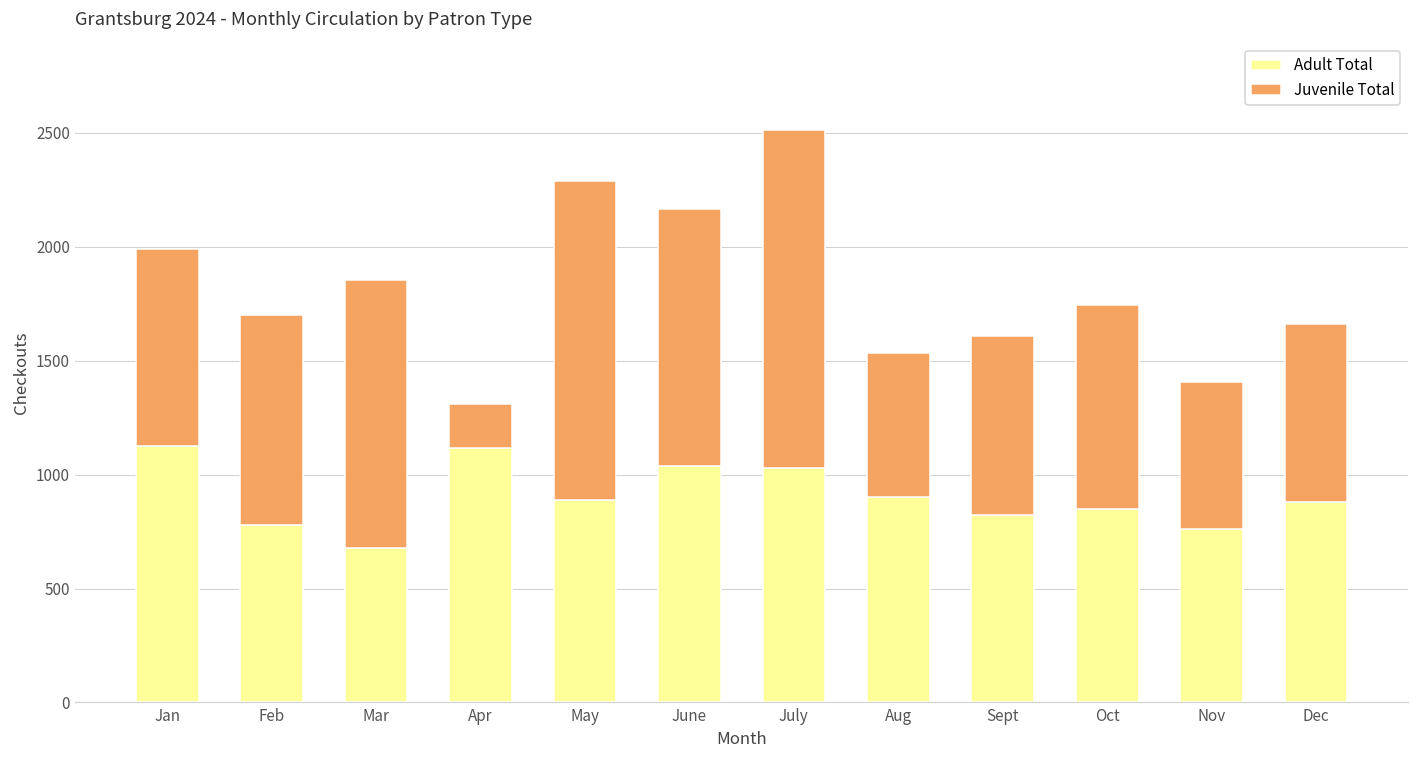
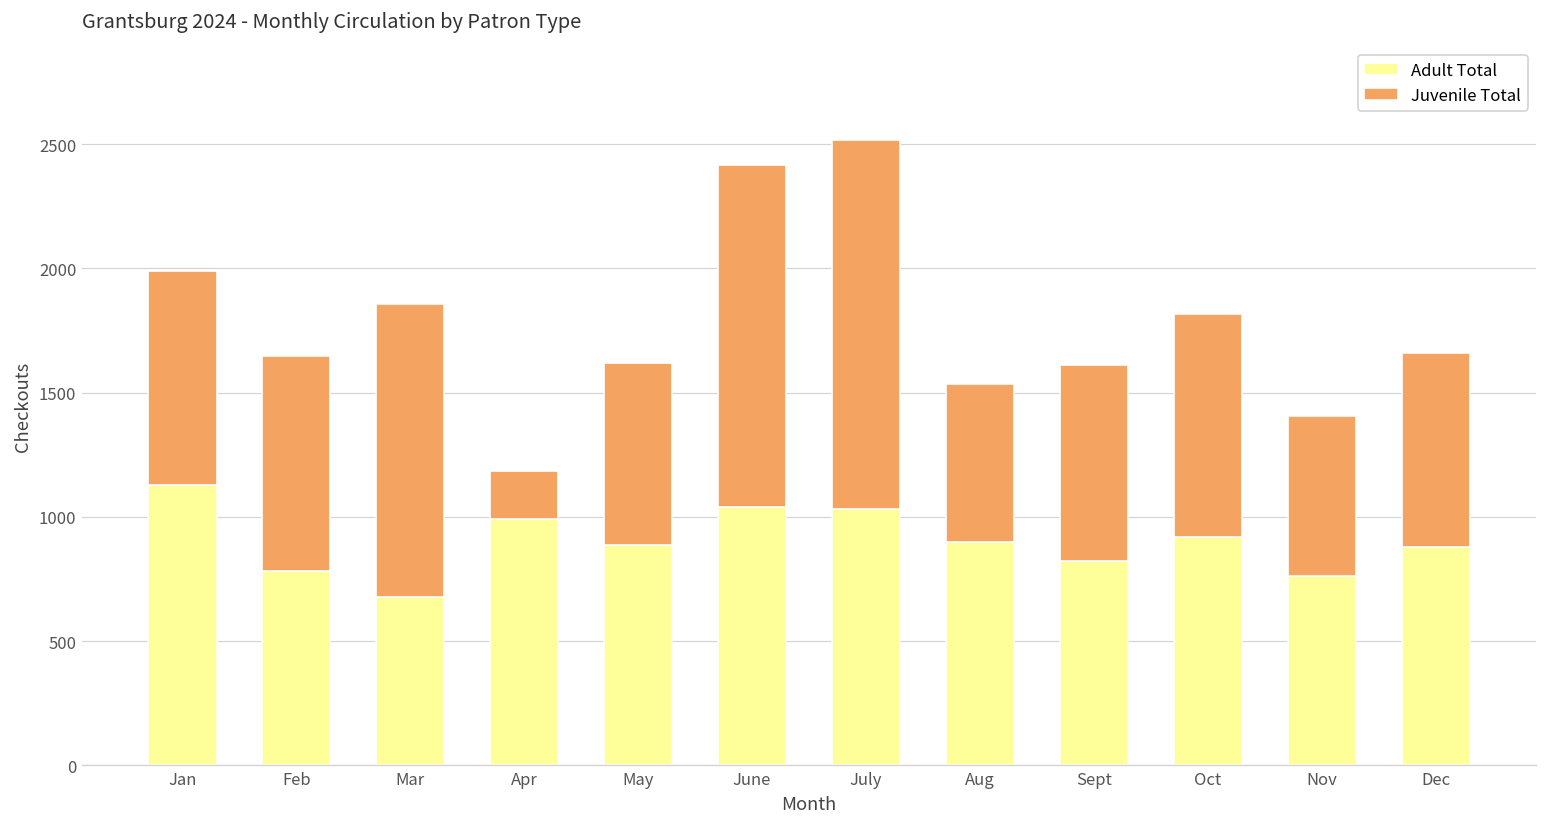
  {
    "Adult Total": {
      "Jan": 1130,
      "Feb": 780,
      "Mar": 680,
-     "Apr": 1120,
+     "Apr": 990,
      "May": 890,
      "June": 1040,
      "July": 1030,
      "Aug": 900,
      "Sept": 820,
-     "Oct": 850,
+     "Oct": 920,
      "Nov": 760,
      "Dec": 880
    },
    "Juvenile Total": {
      "Jan": 860,
-     "Feb": 920,
+     "Feb": 870,
      "Mar": 1180,
      "Apr": 190,
-     "May": 1400,
-     "June": 1130,
+     "May": 730,
+     "June": 1380,
      "July": 1490,
      "Aug": 640,
      "Sept": 790,
      "Oct": 900,
      "Nov": 640,
      "Dec": 780
    }
  }
